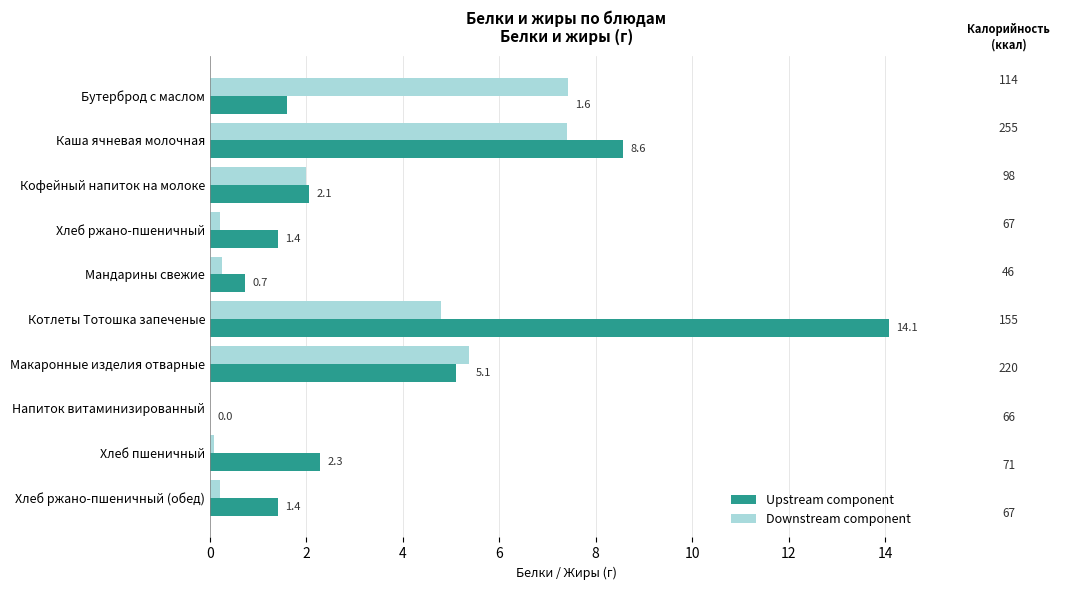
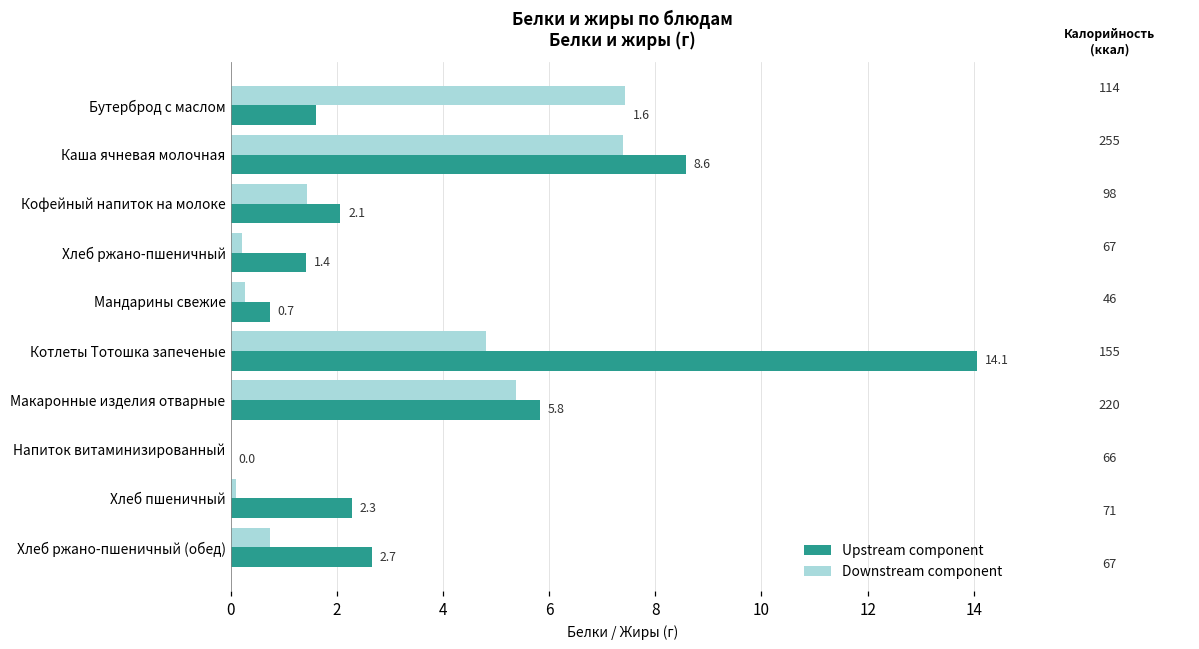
  {
    "Upstream component": {
      "Каша ячневая молочная": 8.6,
      "Кофейный напиток на молоке": 2.1,
      "Хлеб ржано-пшеничный": 1.4,
      "Мандарины свежие": 0.7,
      "Котлеты Тотошка запеченые": 14.1,
-     "Макаронные изделия отварные": 5.1,
+     "Макаронные изделия отварные": 5.8,
      "Напиток витаминизированный": 0.0,
      "Хлеб пшеничный": 2.3,
-     "Хлеб ржано-пшеничный (обед)": 1.4
+     "Хлеб ржано-пшеничный (обед)": 2.7
    },
    "Downstream component": {
      "Каша ячневая молочная": 7.4,
-     "Кофейный напиток на молоке": 2.0,
+     "Кофейный напиток на молоке": 1.4,
      "Хлеб ржано-пшеничный": 0.2,
      "Мандарины свежие": 0.3,
      "Котлеты Тотошка запеченые": 4.8,
      "Хлеб пшеничный": 0.1,
-     "Хлеб ржано-пшеничный (обед)": 0.2
+     "Хлеб ржано-пшеничный (обед)": 0.7
    }
  }
